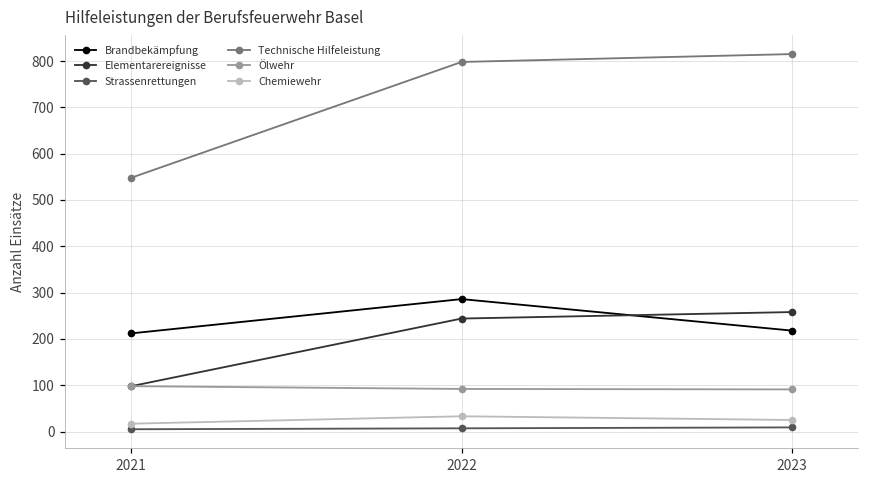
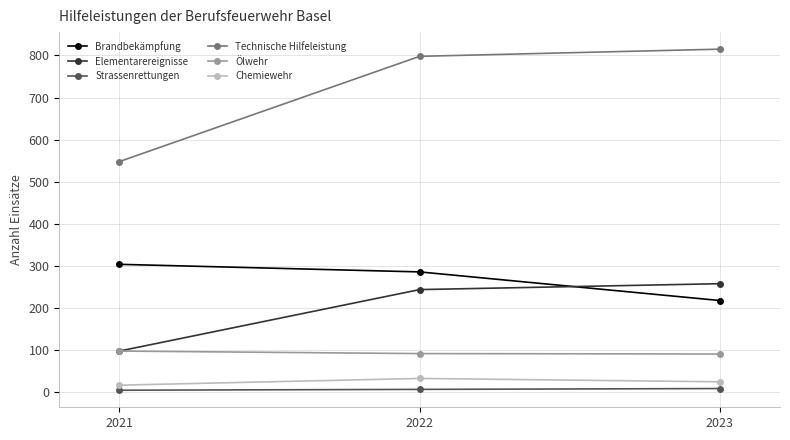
  {
    "Brandbekämpfung": {
-     "2021": 210,
+     "2021": 300,
      "2022": 290,
      "2023": 220
    }
  }
